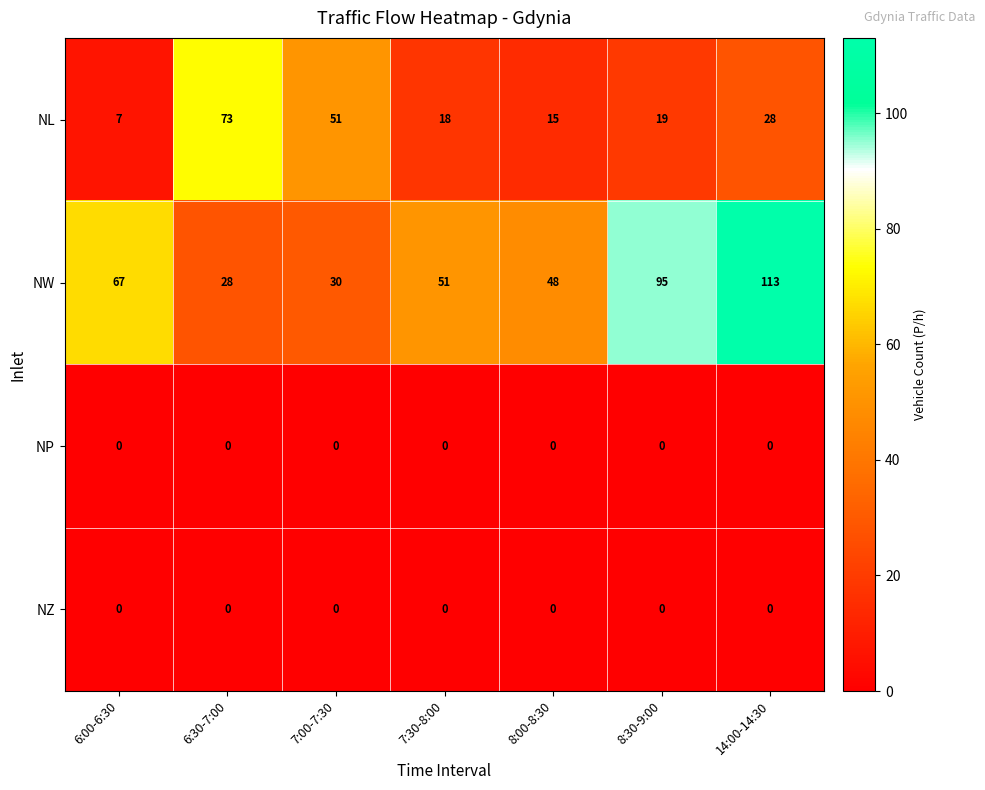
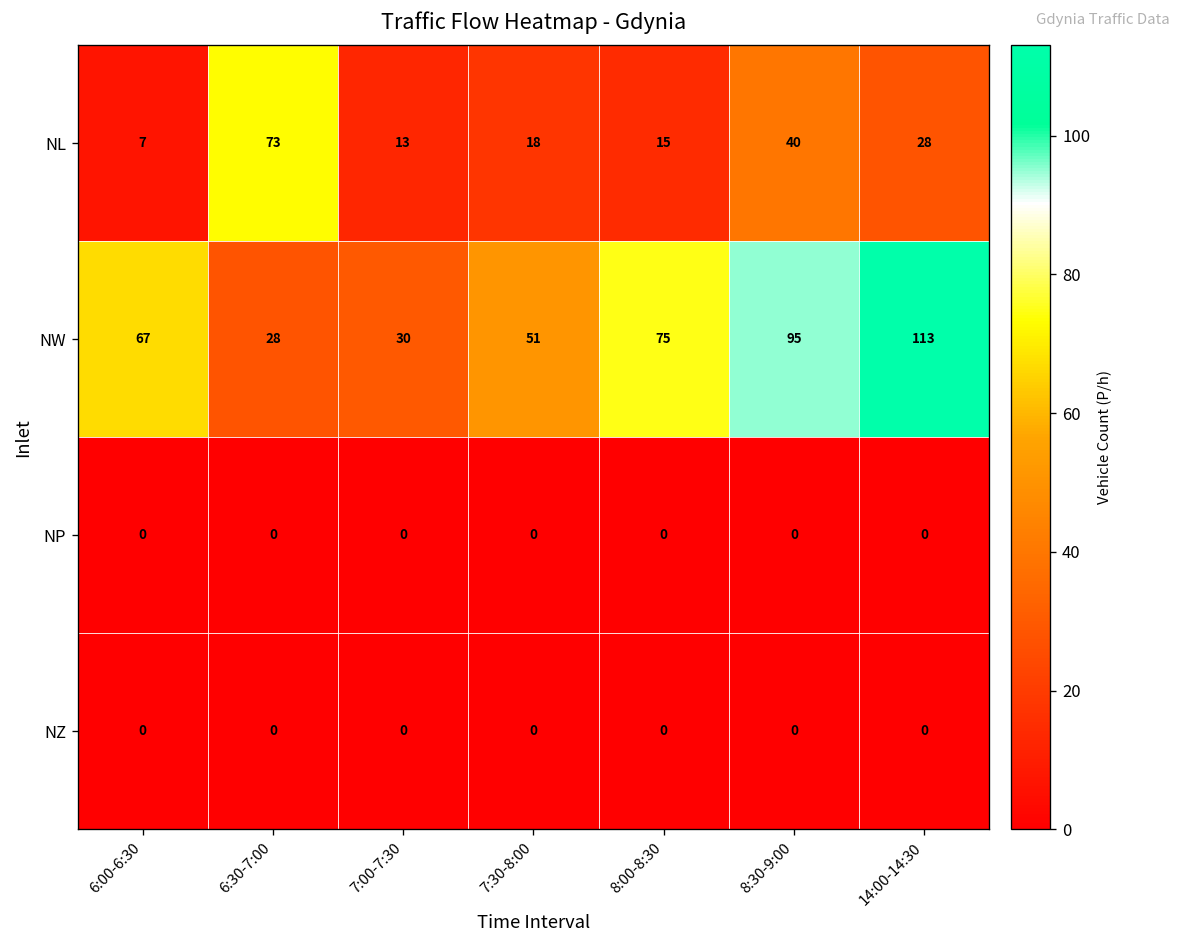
  {
    "NL": {
      "6:00-6:30": 7,
      "6:30-7:00": 73,
-     "7:00-7:30": 51,
+     "7:00-7:30": 13,
      "7:30-8:00": 18,
      "8:00-8:30": 15,
-     "8:30-9:00": 19,
+     "8:30-9:00": 40,
      "14:00-14:30": 28
    },
    "NW": {
      "6:00-6:30": 67,
      "6:30-7:00": 28,
      "7:00-7:30": 30,
      "7:30-8:00": 51,
-     "8:00-8:30": 48,
+     "8:00-8:30": 75,
      "8:30-9:00": 95,
      "14:00-14:30": 113
    },
    "NP": {
      "6:00-6:30": 0,
      "6:30-7:00": 0,
      "7:00-7:30": 0,
      "7:30-8:00": 0,
      "8:00-8:30": 0,
      "8:30-9:00": 0,
      "14:00-14:30": 0
    },
    "NZ": {
      "6:00-6:30": 0,
      "6:30-7:00": 0,
      "7:00-7:30": 0,
      "7:30-8:00": 0,
      "8:00-8:30": 0,
      "8:30-9:00": 0,
      "14:00-14:30": 0
    }
  }
